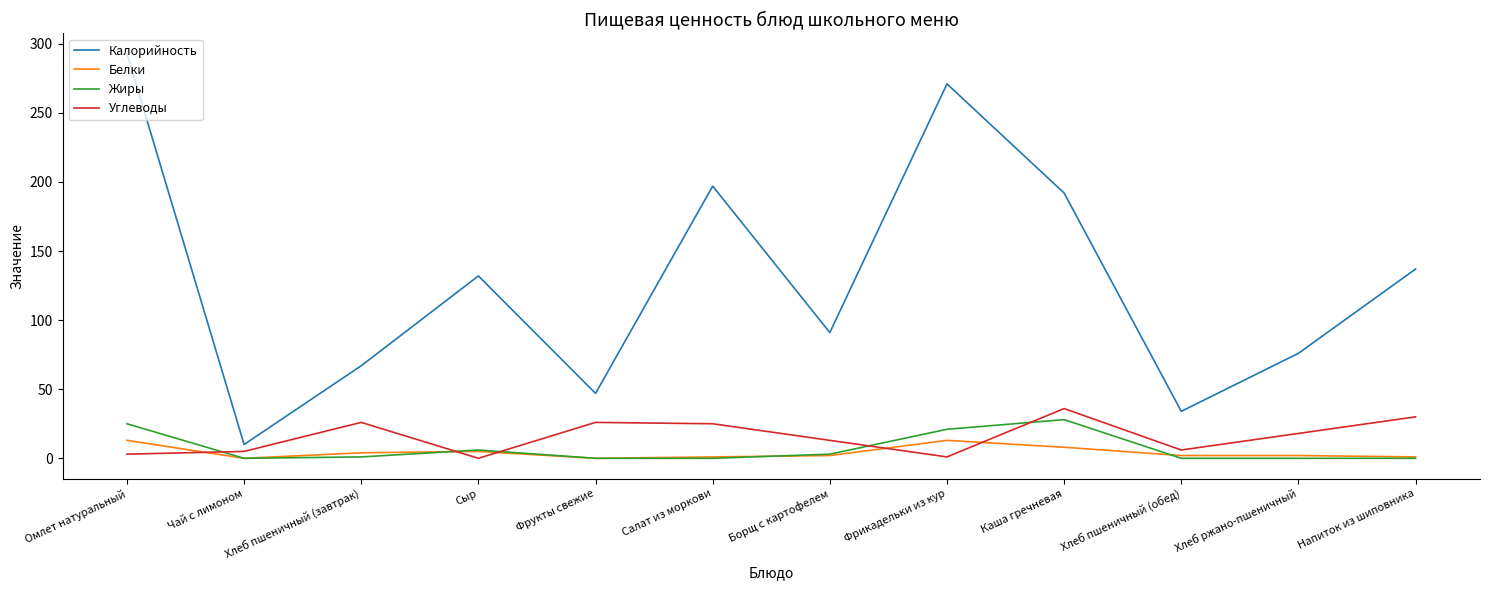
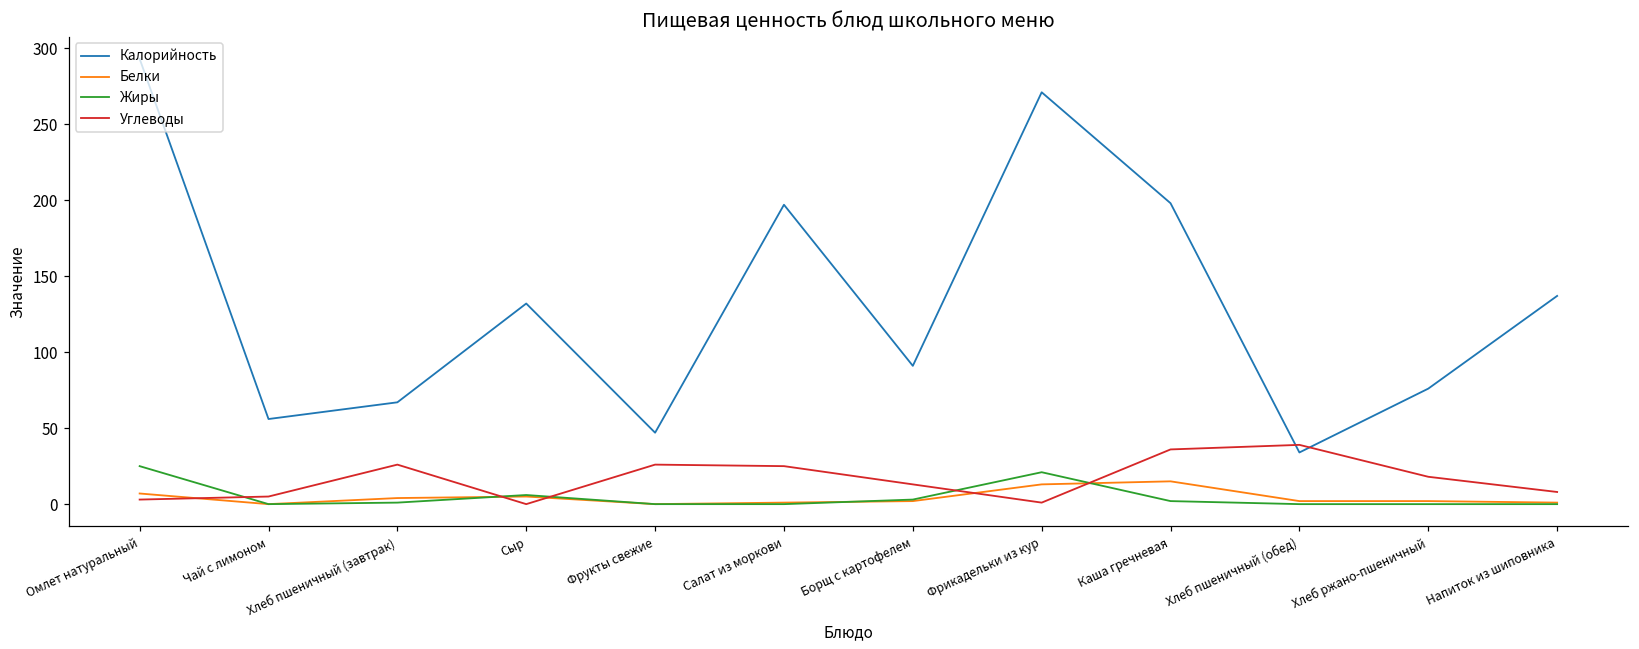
  {
    "Калорийность": {
-     "Чай с лимоном": 10,
+     "Чай с лимоном": 56,
      "Хлеб пшеничный (завтрак)": 67,
      "Сыр": 132,
      "Фрукты свежие": 47,
      "Салат из моркови": 197,
      "Борщ с картофелем": 91,
      "Фрикадельки из кур": 271,
-     "Каша гречневая": 192,
+     "Каша гречневая": 198,
      "Хлеб пшеничный (обед)": 34,
      "Хлеб ржано-пшеничный": 76,
      "Напиток из шиповника": 137
    },
    "Белки": {
-     "Омлет натуральный": 13,
+     "Омлет натуральный": 7,
      "Хлеб пшеничный (завтрак)": 4,
      "Фрикадельки из кур": 13,
-     "Каша гречневая": 8,
+     "Каша гречневая": 15,
      "Хлеб пшеничный (обед)": 2,
      "Хлеб ржано-пшеничный": 2
    },
    "Жиры": {
      "Омлет натуральный": 25,
      "Хлеб пшеничный (завтрак)": 1,
      "Фрикадельки из кур": 21,
-     "Каша гречневая": 28,
+     "Каша гречневая": 2,
      "Хлеб пшеничный (обед)": 0,
      "Хлеб ржано-пшеничный": 0
    },
    "Углеводы": {
      "Омлет натуральный": 3,
      "Чай с лимоном": 5,
      "Хлеб пшеничный (завтрак)": 26,
      "Сыр": 0,
      "Фрукты свежие": 26,
      "Салат из моркови": 25,
      "Борщ с картофелем": 13,
      "Фрикадельки из кур": 1,
      "Каша гречневая": 36,
-     "Хлеб пшеничный (обед)": 6,
+     "Хлеб пшеничный (обед)": 39,
      "Хлеб ржано-пшеничный": 18,
-     "Напиток из шиповника": 30
+     "Напиток из шиповника": 8
    }
  }
